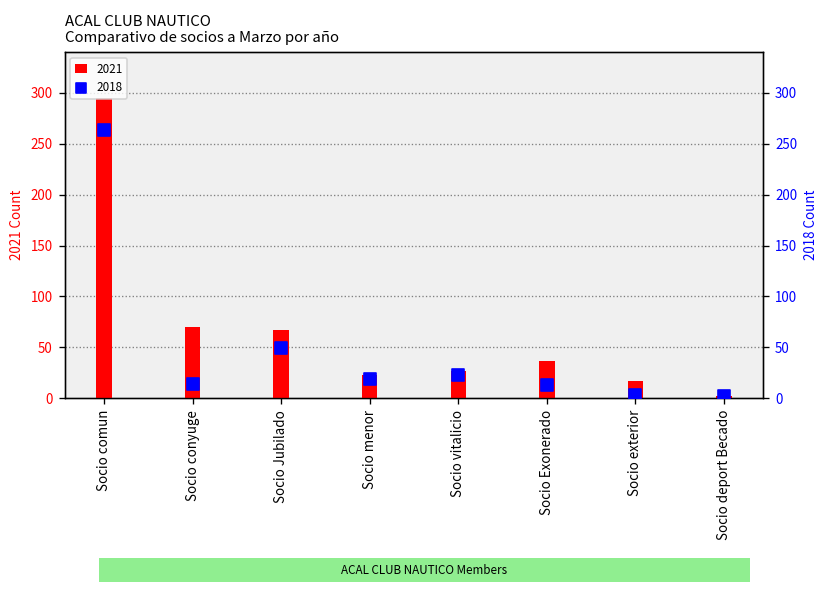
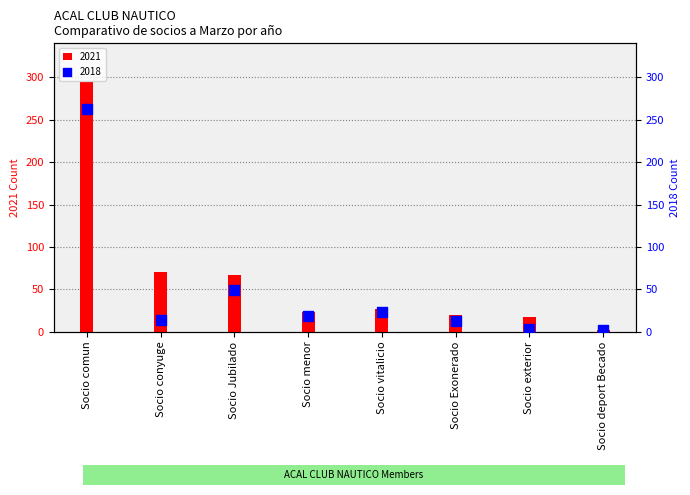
  {
    "2021": {
      "Socio comun": 300,
      "Socio conyuge": 70,
      "Socio Jubilado": 70,
      "Socio menor": 20,
      "Socio vitalicio": 30,
-     "Socio Exonerado": 40,
+     "Socio Exonerado": 20,
      "Socio exterior": 20
    }
  }
